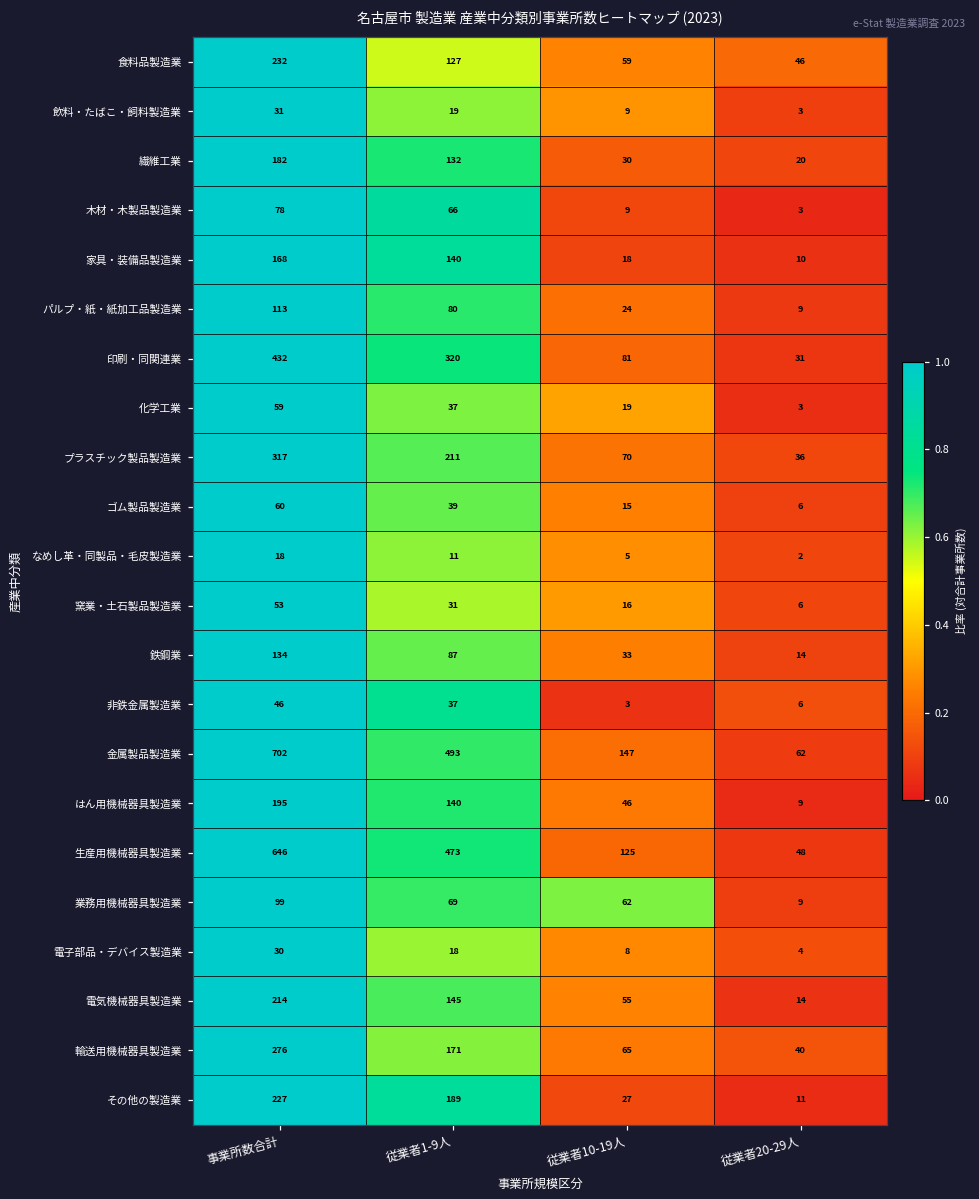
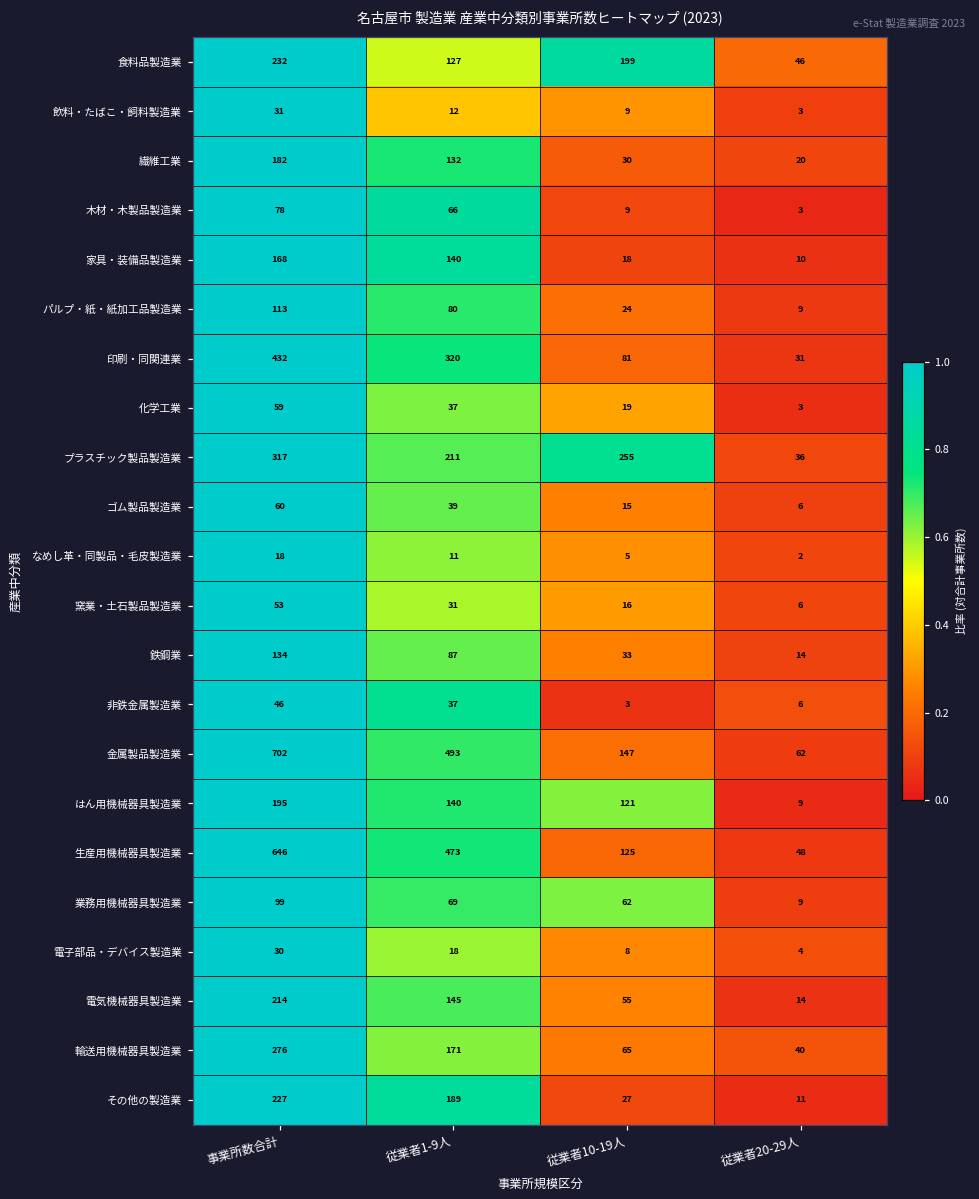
  {
    "食料品製造業": {
      "事業所数合計": 232,
      "従業者1-9人": 127,
-     "従業者10-19人": 59,
+     "従業者10-19人": 199,
      "従業者20-29人": 46
    },
    "飲料・たばこ・飼料製造業": {
      "事業所数合計": 31,
-     "従業者1-9人": 19,
+     "従業者1-9人": 12,
      "従業者10-19人": 9,
      "従業者20-29人": 3
    },
    "繊維工業": {
      "事業所数合計": 182,
      "従業者1-9人": 132,
      "従業者10-19人": 30,
      "従業者20-29人": 20
    },
    "木材・木製品製造業": {
      "事業所数合計": 78,
      "従業者1-9人": 66,
      "従業者10-19人": 9,
      "従業者20-29人": 3
    },
    "家具・装備品製造業": {
      "事業所数合計": 168,
      "従業者1-9人": 140,
      "従業者10-19人": 18,
      "従業者20-29人": 10
    },
    "パルプ・紙・紙加工品製造業": {
      "事業所数合計": 113,
      "従業者1-9人": 80,
      "従業者10-19人": 24,
      "従業者20-29人": 9
    },
    "印刷・同関連業": {
      "事業所数合計": 432,
      "従業者1-9人": 320,
      "従業者10-19人": 81,
      "従業者20-29人": 31
    },
    "化学工業": {
      "事業所数合計": 59,
      "従業者1-9人": 37,
      "従業者10-19人": 19,
      "従業者20-29人": 3
    },
    "プラスチック製品製造業": {
      "事業所数合計": 317,
      "従業者1-9人": 211,
-     "従業者10-19人": 70,
+     "従業者10-19人": 255,
      "従業者20-29人": 36
    },
    "ゴム製品製造業": {
      "事業所数合計": 60,
      "従業者1-9人": 39,
      "従業者10-19人": 15,
      "従業者20-29人": 6
    },
    "なめし革・同製品・毛皮製造業": {
      "事業所数合計": 18,
      "従業者1-9人": 11,
      "従業者10-19人": 5,
      "従業者20-29人": 2
    },
    "窯業・土石製品製造業": {
      "事業所数合計": 53,
      "従業者1-9人": 31,
      "従業者10-19人": 16,
      "従業者20-29人": 6
    },
    "鉄鋼業": {
      "事業所数合計": 134,
      "従業者1-9人": 87,
      "従業者10-19人": 33,
      "従業者20-29人": 14
    },
    "非鉄金属製造業": {
      "事業所数合計": 46,
      "従業者1-9人": 37,
      "従業者10-19人": 3,
      "従業者20-29人": 6
    },
    "金属製品製造業": {
      "事業所数合計": 702,
      "従業者1-9人": 493,
      "従業者10-19人": 147,
      "従業者20-29人": 62
    },
    "はん用機械器具製造業": {
      "事業所数合計": 195,
      "従業者1-9人": 140,
-     "従業者10-19人": 46,
+     "従業者10-19人": 121,
      "従業者20-29人": 9
    },
    "生産用機械器具製造業": {
      "事業所数合計": 646,
      "従業者1-9人": 473,
      "従業者10-19人": 125,
      "従業者20-29人": 48
    },
    "業務用機械器具製造業": {
      "事業所数合計": 99,
      "従業者1-9人": 69,
      "従業者10-19人": 62,
      "従業者20-29人": 9
    },
    "電子部品・デバイス製造業": {
      "事業所数合計": 30,
      "従業者1-9人": 18,
      "従業者10-19人": 8,
      "従業者20-29人": 4
    },
    "電気機械器具製造業": {
      "事業所数合計": 214,
      "従業者1-9人": 145,
      "従業者10-19人": 55,
      "従業者20-29人": 14
    },
    "輸送用機械器具製造業": {
      "事業所数合計": 276,
      "従業者1-9人": 171,
      "従業者10-19人": 65,
      "従業者20-29人": 40
    },
    "その他の製造業": {
      "事業所数合計": 227,
      "従業者1-9人": 189,
      "従業者10-19人": 27,
      "従業者20-29人": 11
    }
  }
